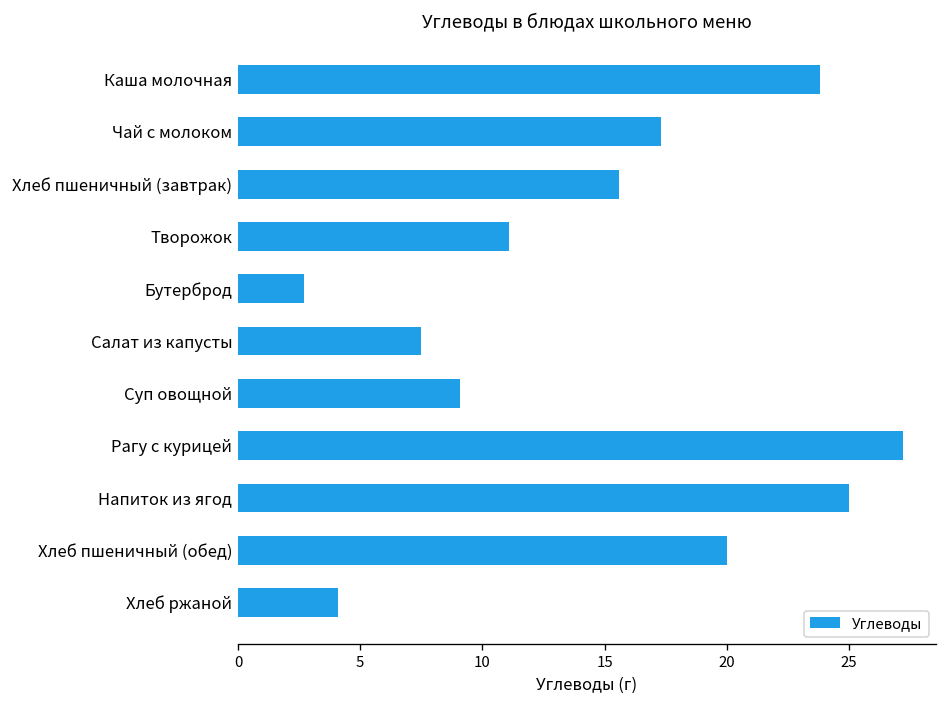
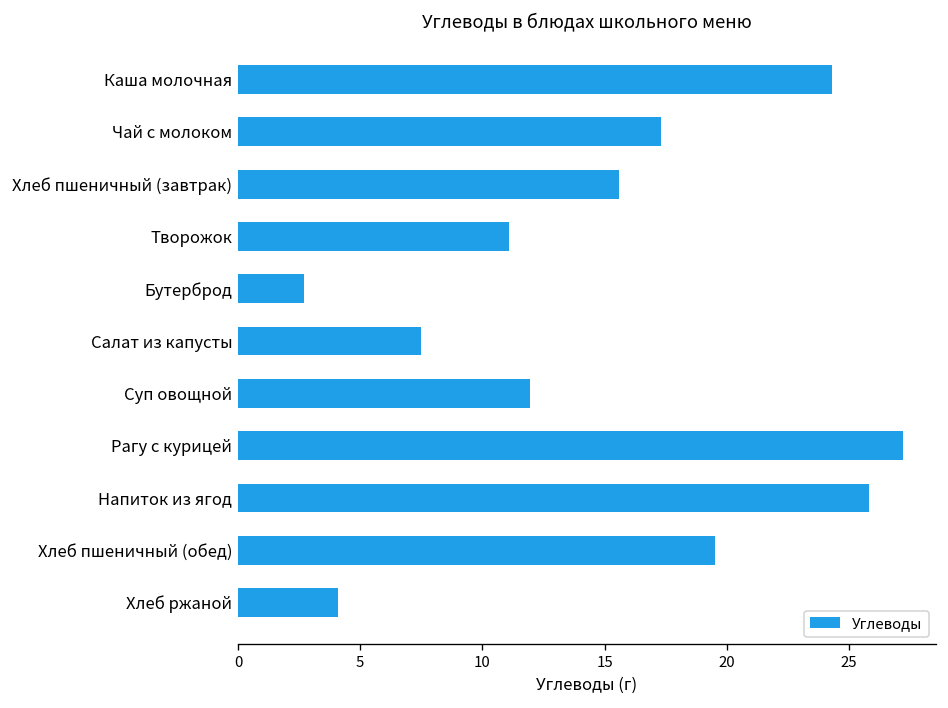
  {
-   "Каша молочная": 23.8,
+   "Каша молочная": 24.3,
    "Чай с молоком": 17.3,
    "Хлеб пшеничный (завтрак)": 15.6,
    "Творожок": 11.1,
    "Бутерброд": 2.7,
    "Салат из капусты": 7.5,
-   "Суп овощной": 9.1,
+   "Суп овощной": 12.0,
    "Рагу с курицей": 27.2,
-   "Напиток из ягод": 25.0,
-   "Хлеб пшеничный (обед)": 20.0,
+   "Напиток из ягод": 25.8,
+   "Хлеб пшеничный (обед)": 19.5,
    "Хлеб ржаной": 4.1
  }
